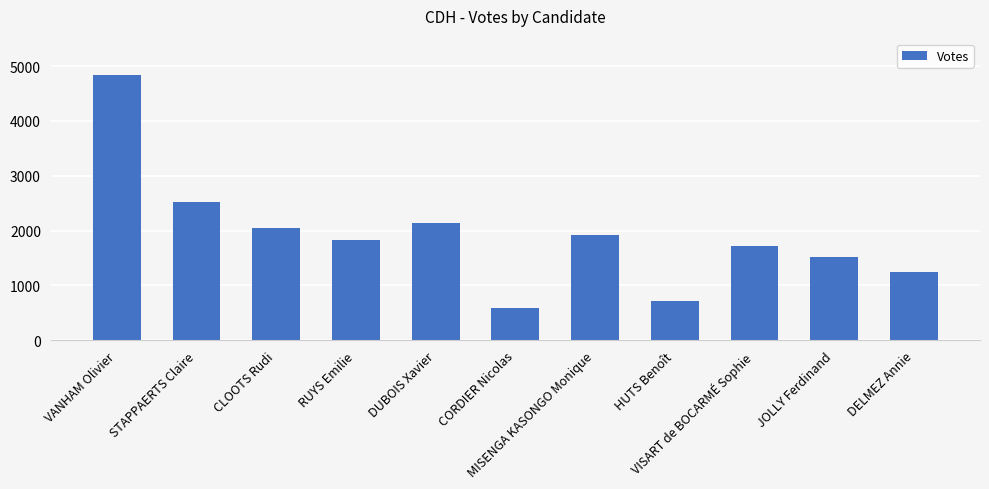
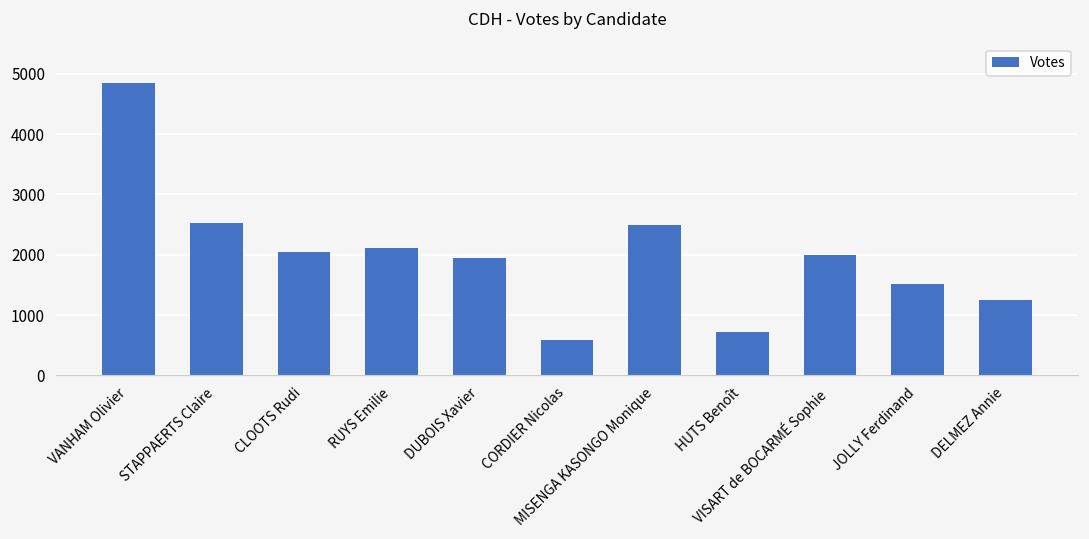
  {
    "VANHAM Olivier": 4800,
    "STAPPAERTS Claire": 2500,
    "CLOOTS Rudi": 2000,
-   "RUYS Emilie": 1800,
-   "DUBOIS Xavier": 2100,
+   "RUYS Emilie": 2100,
+   "DUBOIS Xavier": 1900,
    "CORDIER Nicolas": 600,
-   "MISENGA KASONGO Monique": 1900,
+   "MISENGA KASONGO Monique": 2500,
    "HUTS Benoît": 700,
-   "VISART de BOCARMÉ Sophie": 1700,
+   "VISART de BOCARMÉ Sophie": 2000,
    "JOLLY Ferdinand": 1500,
    "DELMEZ Annie": 1200
  }
